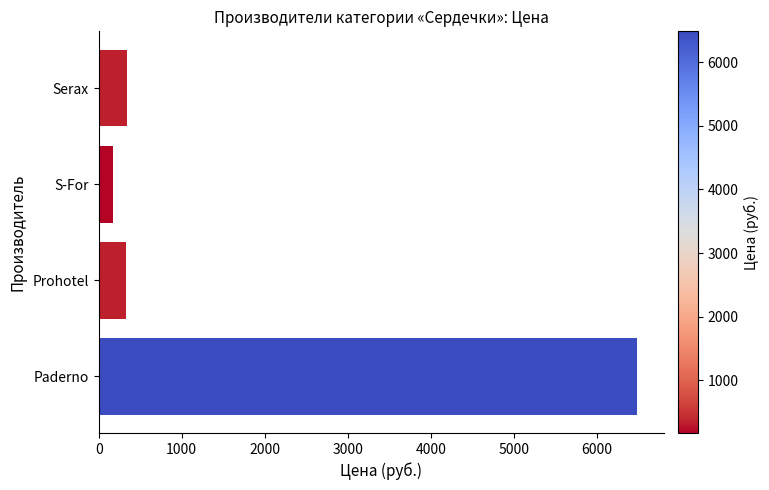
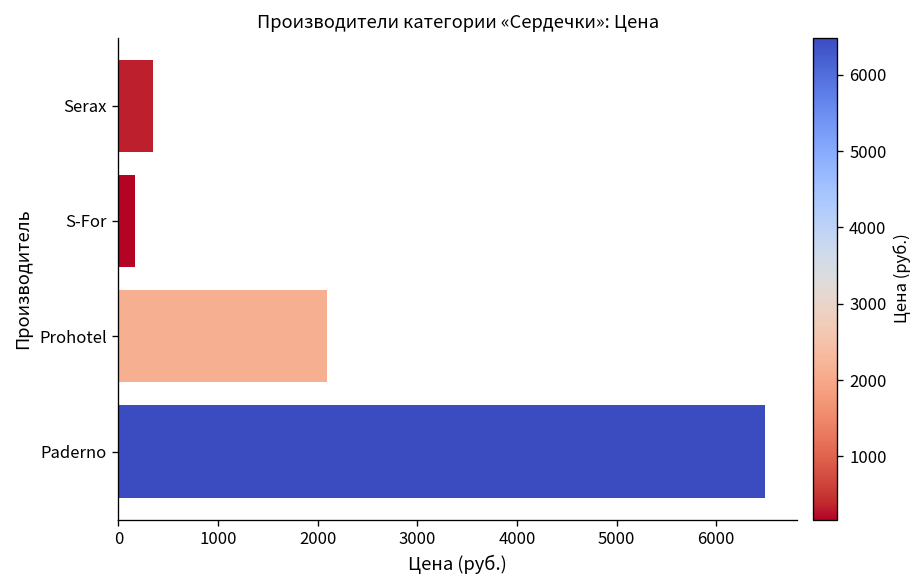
  {
    "Serax": 300,
    "S-For": 200,
-   "Prohotel": 300,
+   "Prohotel": 2100,
    "Paderno": 6500
  }
